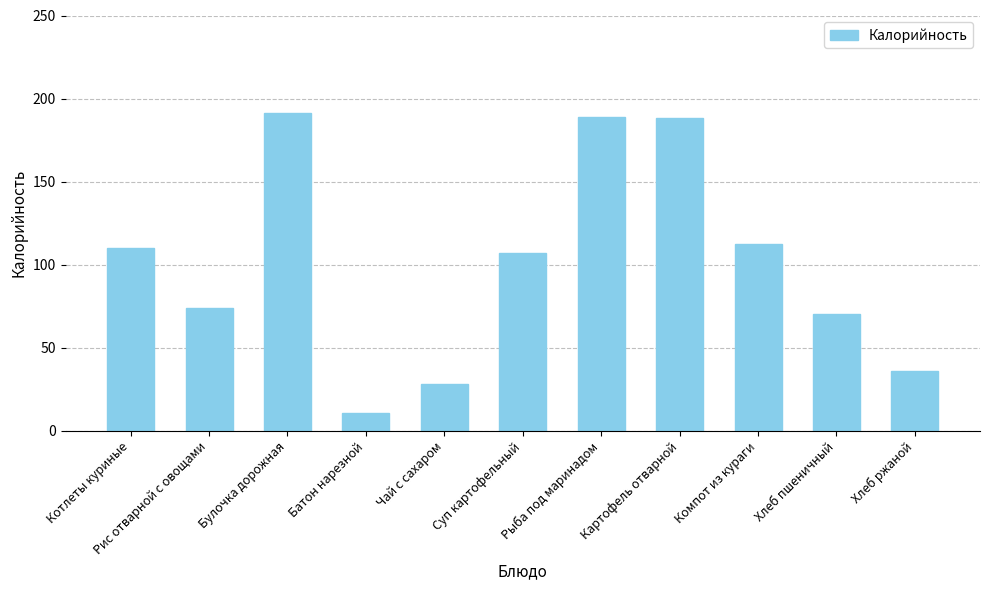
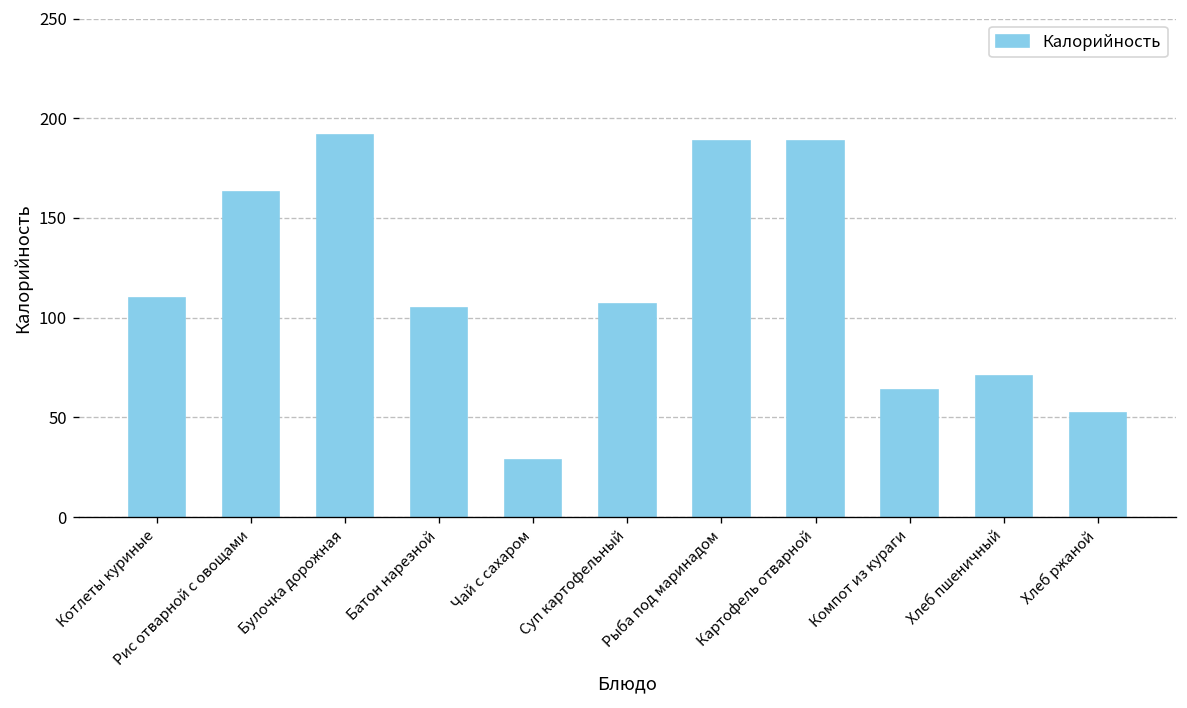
  {
    "Котлеты куриные": 110,
-   "Рис отварной с овощами": 74,
+   "Рис отварной с овощами": 163,
    "Булочка дорожная": 191,
-   "Батон нарезной": 11,
+   "Батон нарезной": 105,
    "Чай с сахаром": 28,
    "Суп картофельный": 107,
    "Рыба под маринадом": 189,
    "Картофель отварной": 188,
-   "Компот из кураги": 112,
+   "Компот из кураги": 64,
    "Хлеб пшеничный": 71,
-   "Хлеб ржаной": 36
+   "Хлеб ржаной": 52
  }
